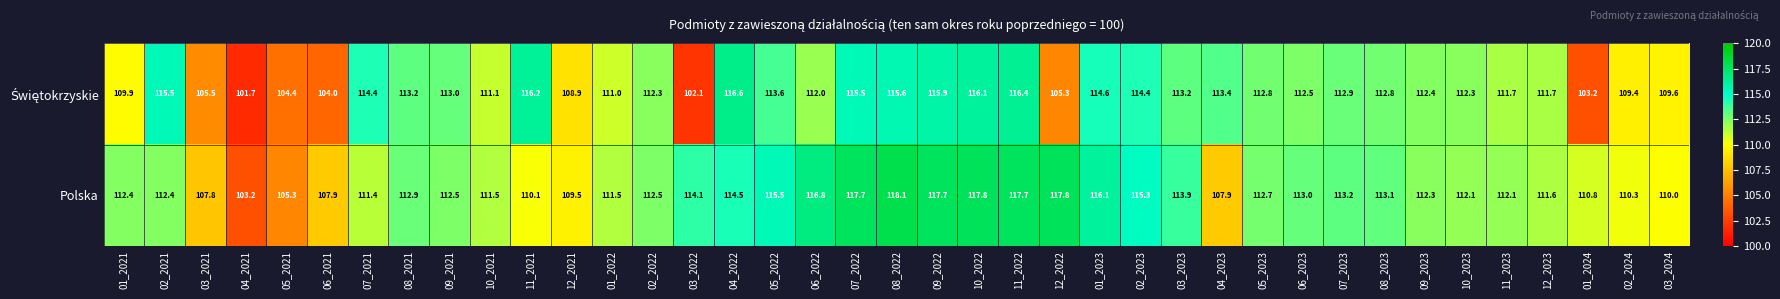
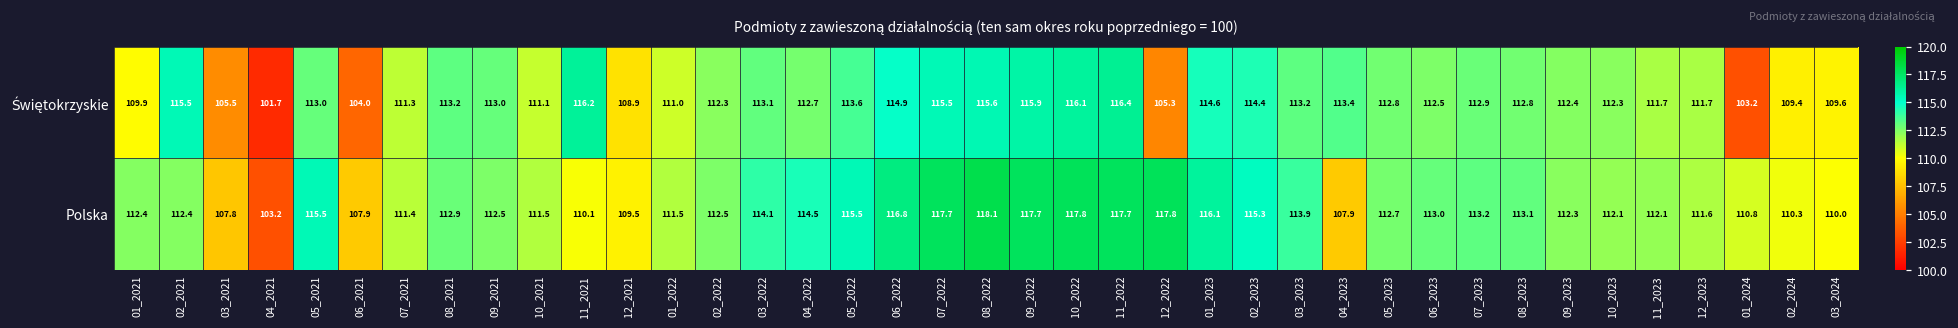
  {
    "Świętokrzyskie": {
      "01_2021": 109.9,
      "02_2021": 115.5,
      "03_2021": 105.5,
      "04_2021": 101.7,
-     "05_2021": 104.4,
+     "05_2021": 113.0,
      "06_2021": 104.0,
-     "07_2021": 114.4,
+     "07_2021": 111.3,
      "08_2021": 113.2,
      "09_2021": 113.0,
      "10_2021": 111.1,
      "11_2021": 116.2,
      "12_2021": 108.9,
      "01_2022": 111.0,
      "02_2022": 112.3,
-     "03_2022": 102.1,
-     "04_2022": 116.6,
+     "03_2022": 113.1,
+     "04_2022": 112.7,
      "05_2022": 113.6,
-     "06_2022": 112.0,
+     "06_2022": 114.9,
      "07_2022": 115.5,
      "08_2022": 115.6,
      "09_2022": 115.9,
      "10_2022": 116.1,
      "11_2022": 116.4,
      "12_2022": 105.3,
      "01_2023": 114.6,
      "02_2023": 114.4,
      "03_2023": 113.2,
      "04_2023": 113.4,
      "05_2023": 112.8,
      "06_2023": 112.5,
      "07_2023": 112.9,
      "08_2023": 112.8,
      "09_2023": 112.4,
      "10_2023": 112.3,
      "11_2023": 111.7,
      "12_2023": 111.7,
      "01_2024": 103.2,
      "02_2024": 109.4,
      "03_2024": 109.6
    },
    "Polska": {
      "01_2021": 112.4,
      "02_2021": 112.4,
      "03_2021": 107.8,
      "04_2021": 103.2,
-     "05_2021": 105.3,
+     "05_2021": 115.5,
      "06_2021": 107.9,
      "07_2021": 111.4,
      "08_2021": 112.9,
      "09_2021": 112.5,
      "10_2021": 111.5,
      "11_2021": 110.1,
      "12_2021": 109.5,
      "01_2022": 111.5,
      "02_2022": 112.5,
      "03_2022": 114.1,
      "04_2022": 114.5,
      "05_2022": 115.5,
      "06_2022": 116.8,
      "07_2022": 117.7,
      "08_2022": 118.1,
      "09_2022": 117.7,
      "10_2022": 117.8,
      "11_2022": 117.7,
      "12_2022": 117.8,
      "01_2023": 116.1,
      "02_2023": 115.3,
      "03_2023": 113.9,
      "04_2023": 107.9,
      "05_2023": 112.7,
      "06_2023": 113.0,
      "07_2023": 113.2,
      "08_2023": 113.1,
      "09_2023": 112.3,
      "10_2023": 112.1,
      "11_2023": 112.1,
      "12_2023": 111.6,
      "01_2024": 110.8,
      "02_2024": 110.3,
      "03_2024": 110.0
    }
  }
